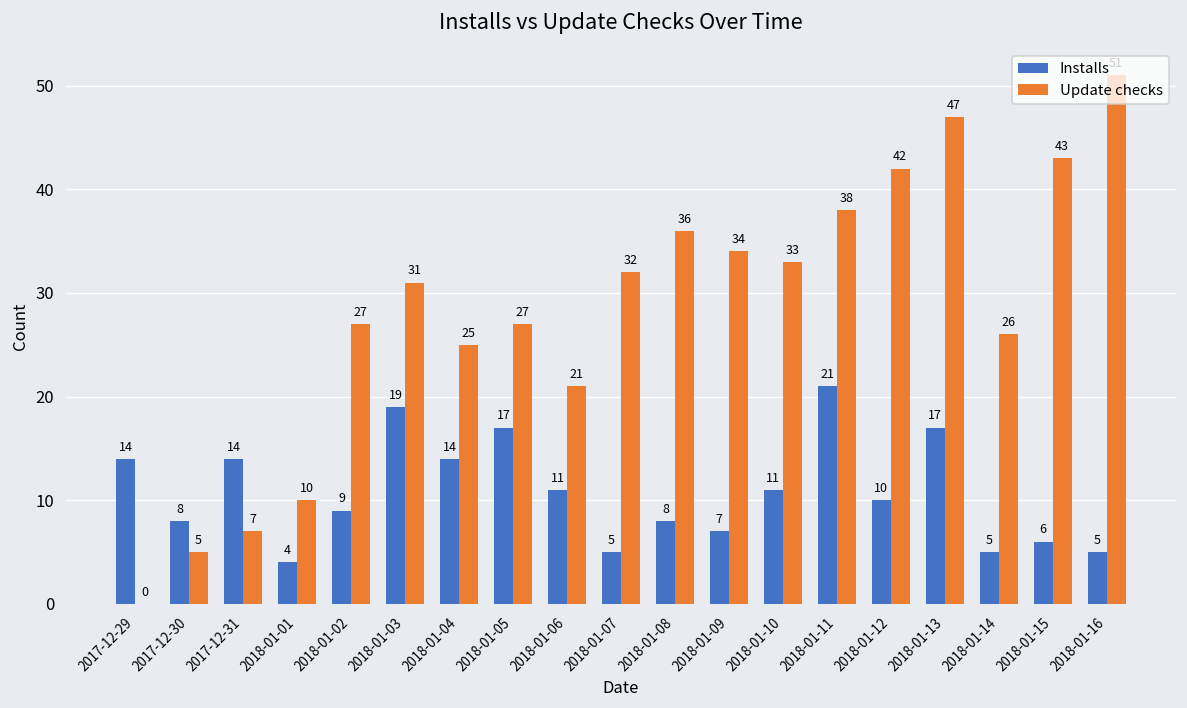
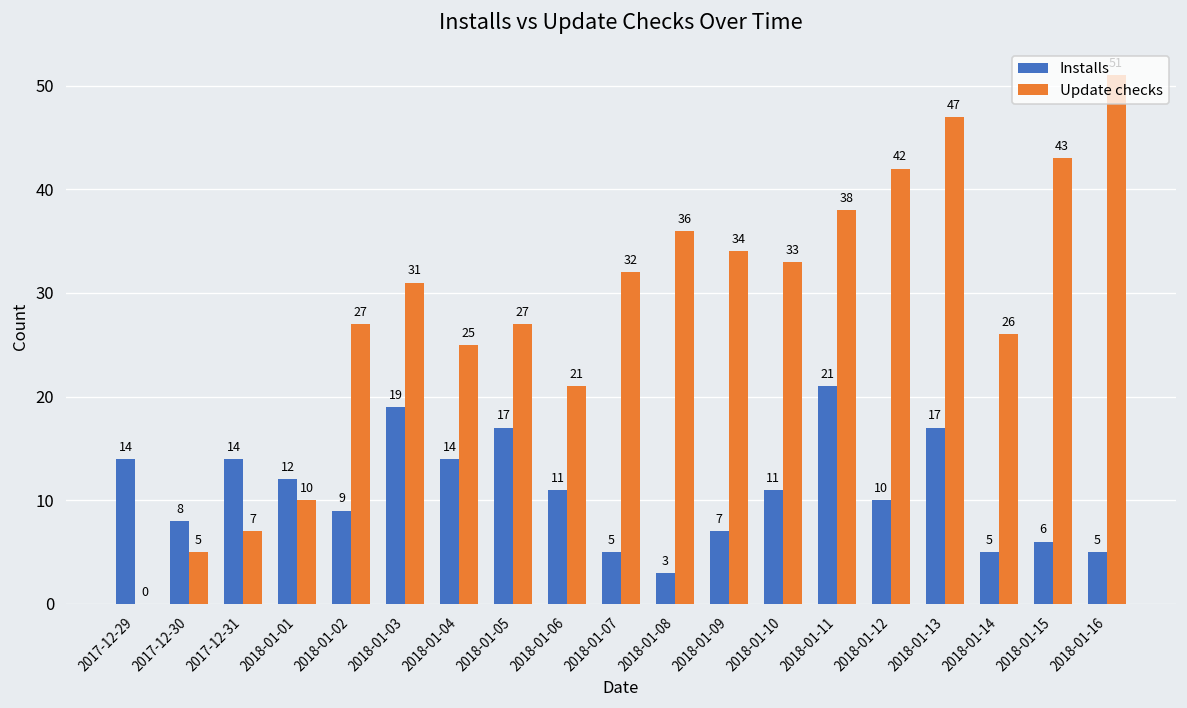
  {
    "Installs": {
      "2017-12-29": 14,
      "2017-12-30": 8,
      "2017-12-31": 14,
-     "2018-01-01": 4,
+     "2018-01-01": 12,
      "2018-01-02": 9,
      "2018-01-03": 19,
      "2018-01-04": 14,
      "2018-01-05": 17,
      "2018-01-06": 11,
      "2018-01-07": 5,
-     "2018-01-08": 8,
+     "2018-01-08": 3,
      "2018-01-09": 7,
      "2018-01-10": 11,
      "2018-01-11": 21,
      "2018-01-12": 10,
      "2018-01-13": 17,
      "2018-01-14": 5,
      "2018-01-15": 6,
      "2018-01-16": 5
    },
    "Update checks": {
      "2017-12-29": 0,
      "2017-12-30": 5,
      "2017-12-31": 7,
      "2018-01-01": 10,
      "2018-01-02": 27,
      "2018-01-03": 31,
      "2018-01-04": 25,
      "2018-01-05": 27,
      "2018-01-06": 21,
      "2018-01-07": 32,
      "2018-01-08": 36,
      "2018-01-09": 34,
      "2018-01-10": 33,
      "2018-01-11": 38,
      "2018-01-12": 42,
      "2018-01-13": 47,
      "2018-01-14": 26,
      "2018-01-15": 43
    }
  }
